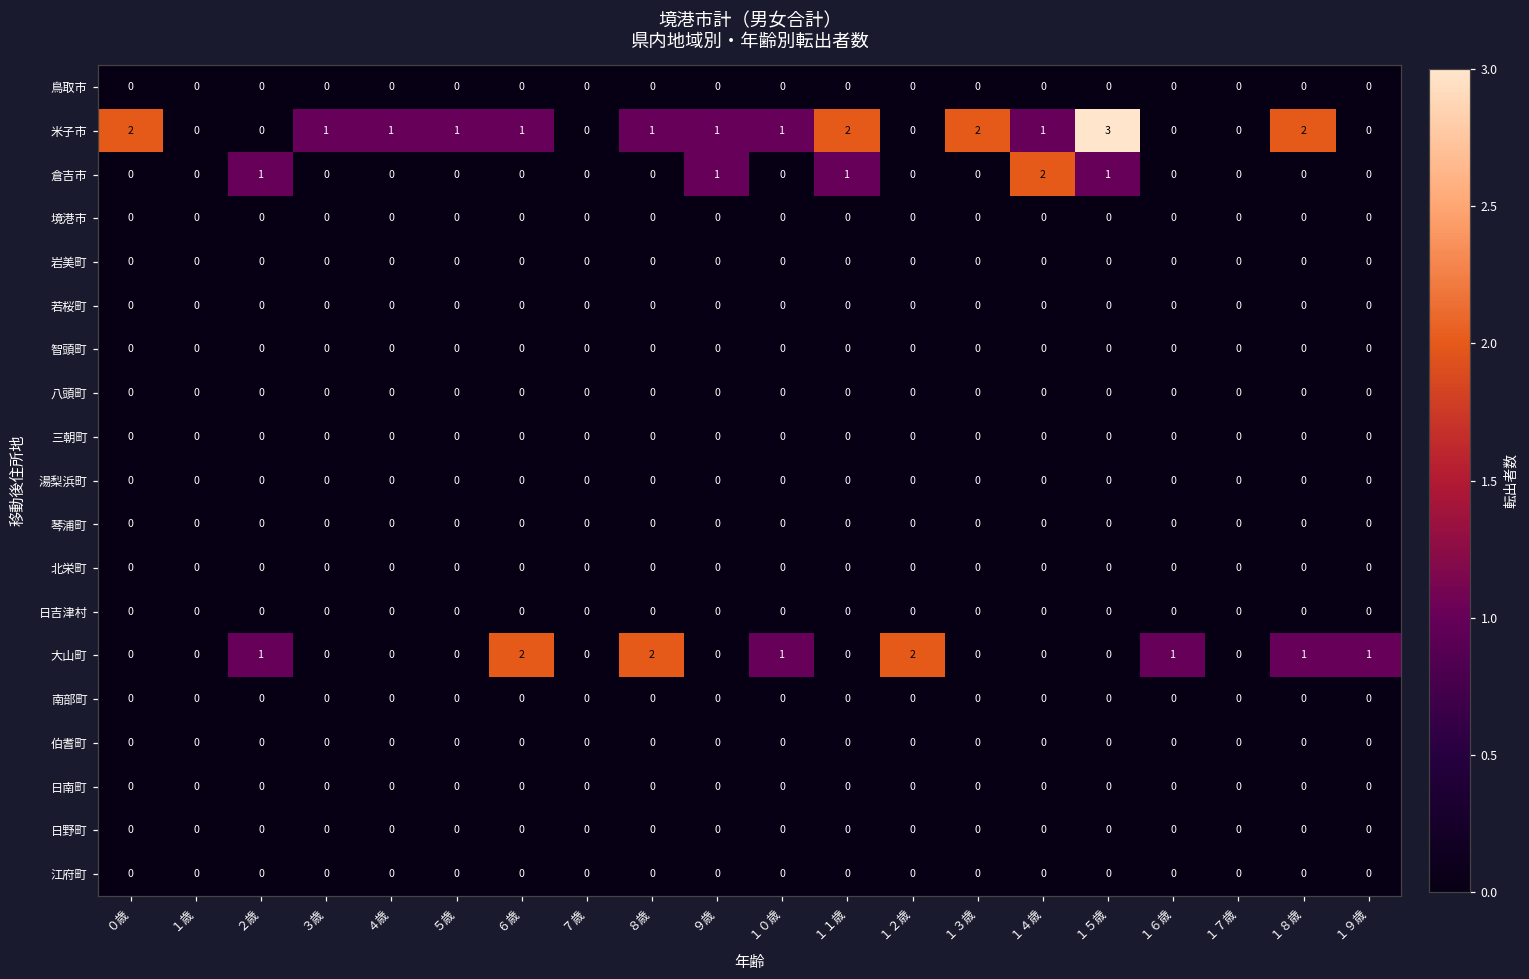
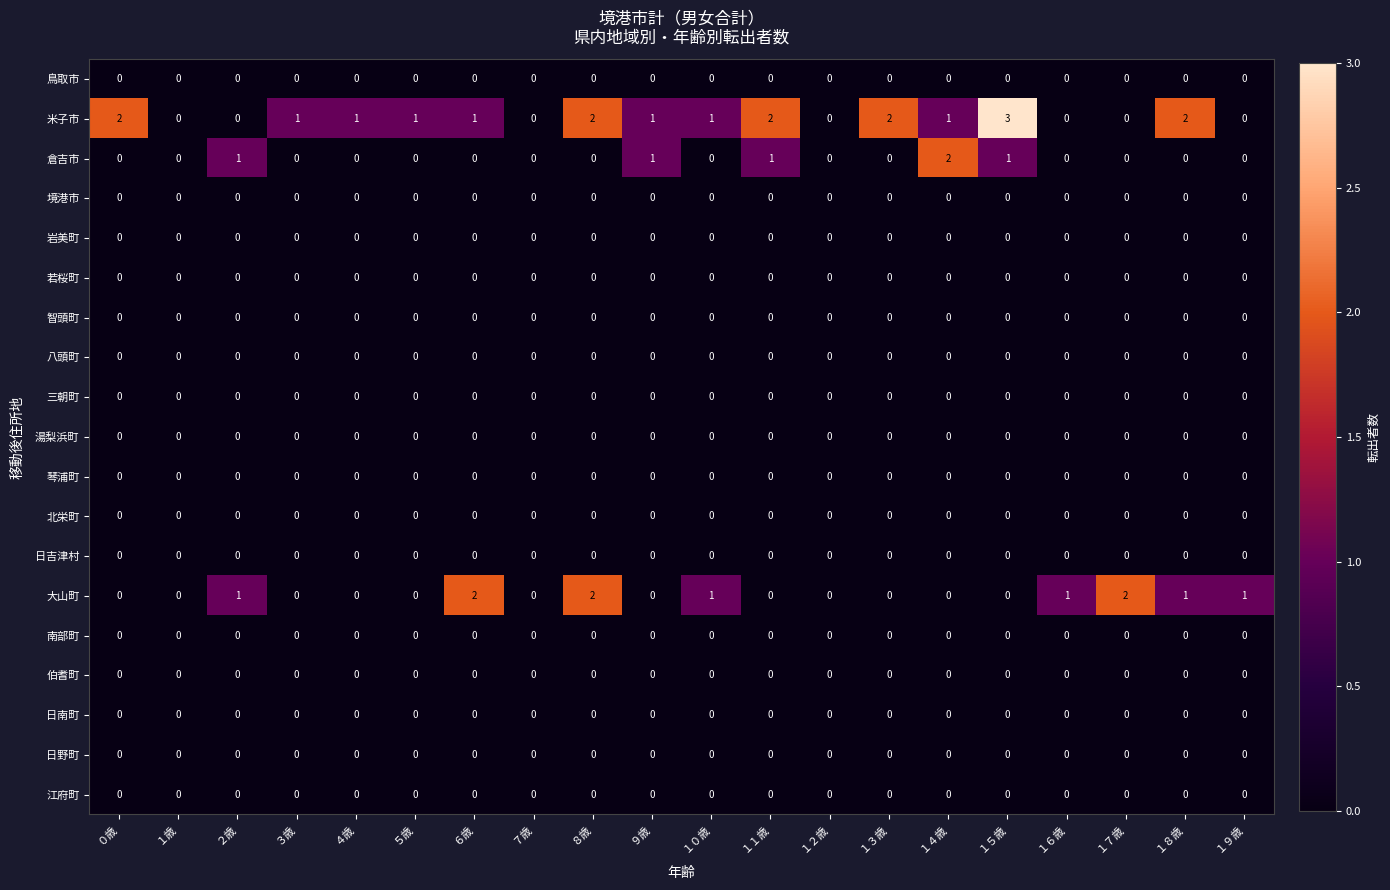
  {
    "米子市": {
      "０歳": 2,
      "１歳": 0,
      "２歳": 0,
      "３歳": 1,
      "４歳": 1,
      "５歳": 1,
      "６歳": 1,
      "７歳": 0,
-     "８歳": 1,
+     "８歳": 2,
      "９歳": 1,
      "１０歳": 1,
      "１１歳": 2,
      "１２歳": 0,
      "１３歳": 2,
      "１４歳": 1,
      "１５歳": 3,
      "１６歳": 0,
      "１７歳": 0,
      "１８歳": 2,
      "１９歳": 0
    },
    "大山町": {
      "０歳": 0,
      "１歳": 0,
      "２歳": 1,
      "３歳": 0,
      "４歳": 0,
      "５歳": 0,
      "６歳": 2,
      "７歳": 0,
      "８歳": 2,
      "９歳": 0,
      "１０歳": 1,
      "１１歳": 0,
-     "１２歳": 2,
+     "１２歳": 0,
      "１３歳": 0,
      "１４歳": 0,
      "１５歳": 0,
      "１６歳": 1,
-     "１７歳": 0,
+     "１７歳": 2,
      "１８歳": 1,
      "１９歳": 1
    }
  }
